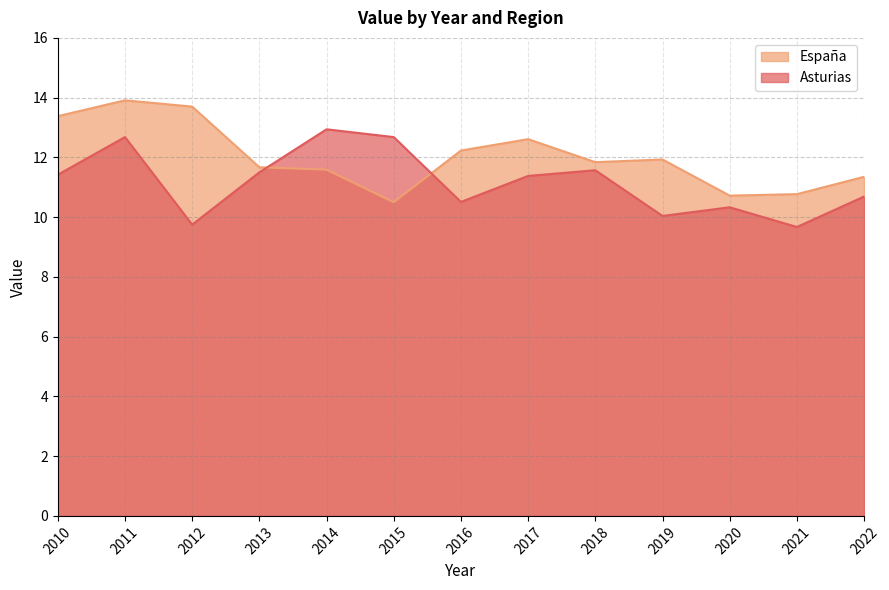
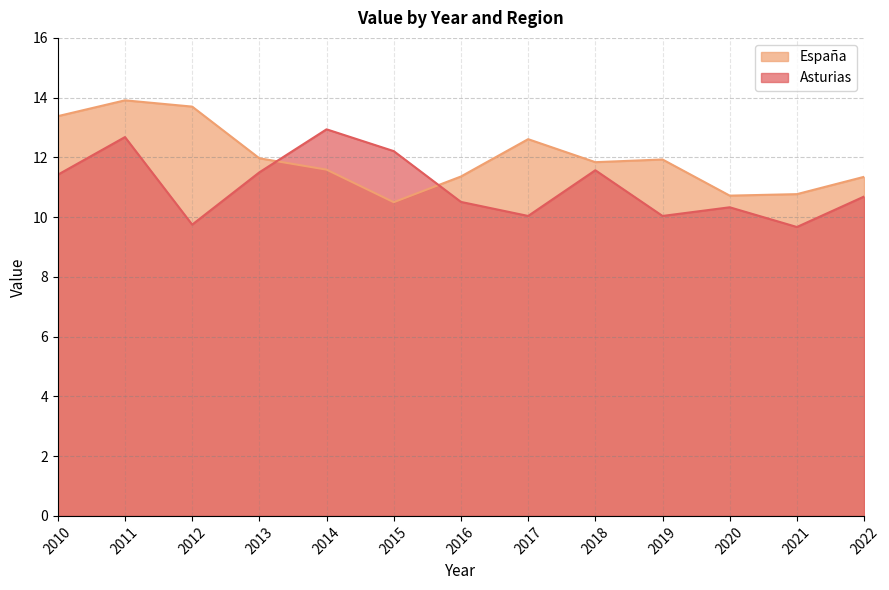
  {
    "España": {
      "2010": 13.4,
      "2011": 13.9,
      "2012": 13.7,
-     "2013": 11.7,
+     "2013": 12.0,
      "2014": 11.6,
      "2015": 10.5,
-     "2016": 12.2,
+     "2016": 11.4,
      "2017": 12.6,
      "2018": 11.8,
      "2019": 11.9,
      "2020": 10.7,
      "2021": 10.8,
      "2022": 11.4
    },
    "Asturias": {
      "2010": 11.4,
      "2011": 12.7,
      "2012": 9.8,
      "2013": 11.5,
      "2014": 12.9,
-     "2015": 12.7,
+     "2015": 12.2,
      "2016": 10.5,
-     "2017": 11.4,
+     "2017": 10.0,
      "2018": 11.6,
      "2019": 10.0,
      "2020": 10.3,
      "2021": 9.7,
      "2022": 10.7
    }
  }
